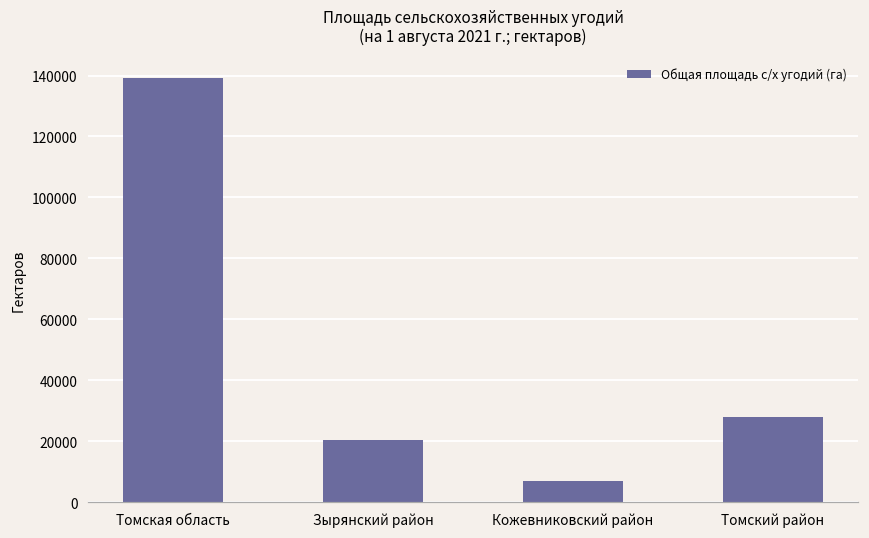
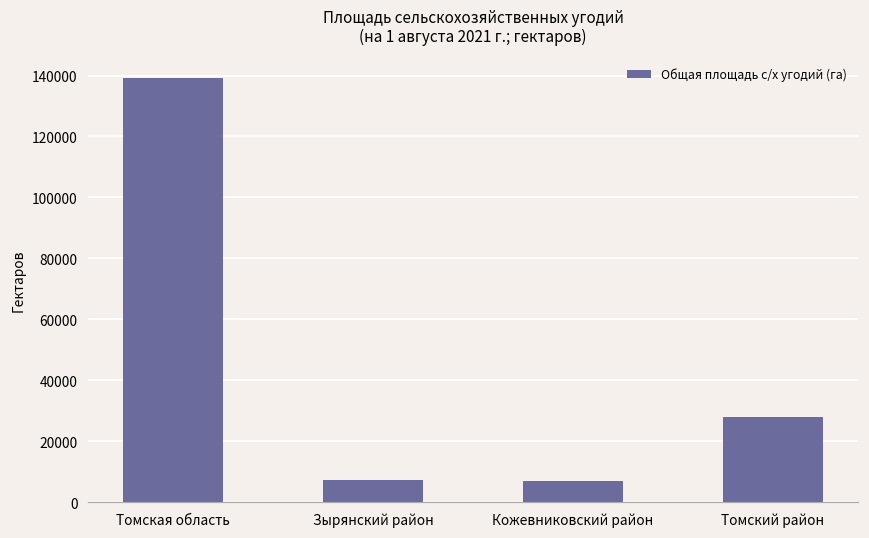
  {
    "Томская область": 139000,
-   "Зырянский район": 20000,
+   "Зырянский район": 7000,
    "Кожевниковский район": 7000,
    "Томский район": 28000
  }
